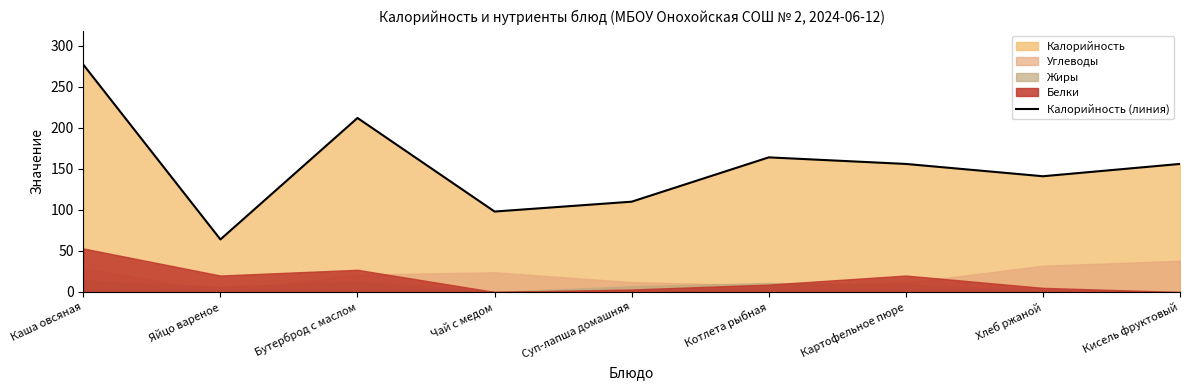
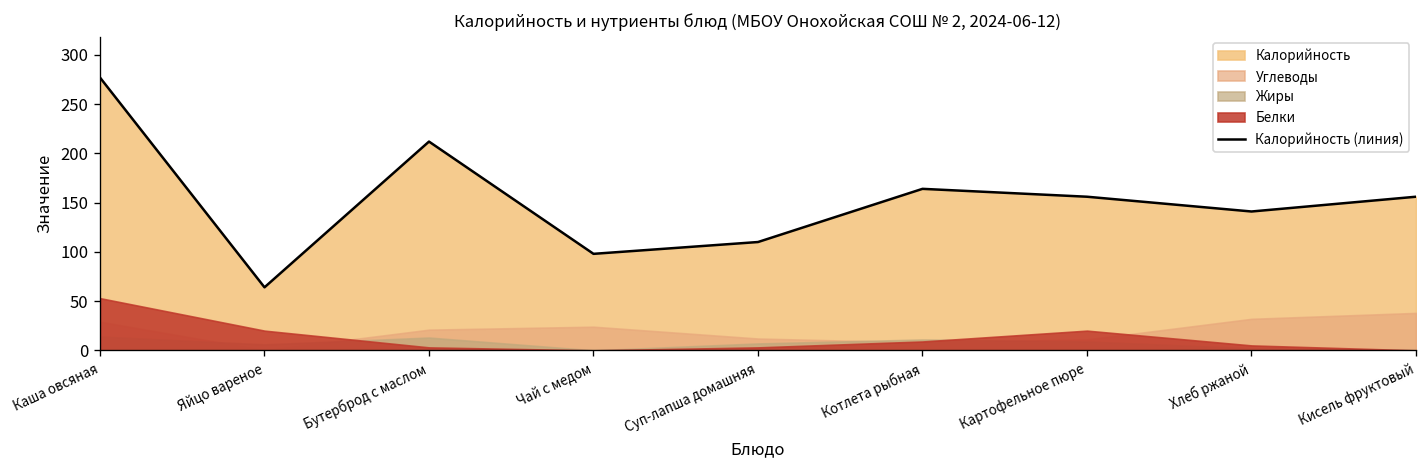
  {
    "Белки": {
      "Каша овсяная": 50,
      "Яйцо вареное": 20,
-     "Бутерброд с маслом": 30,
+     "Бутерброд с маслом": 0,
      "Картофельное пюре": 20
    }
  }
